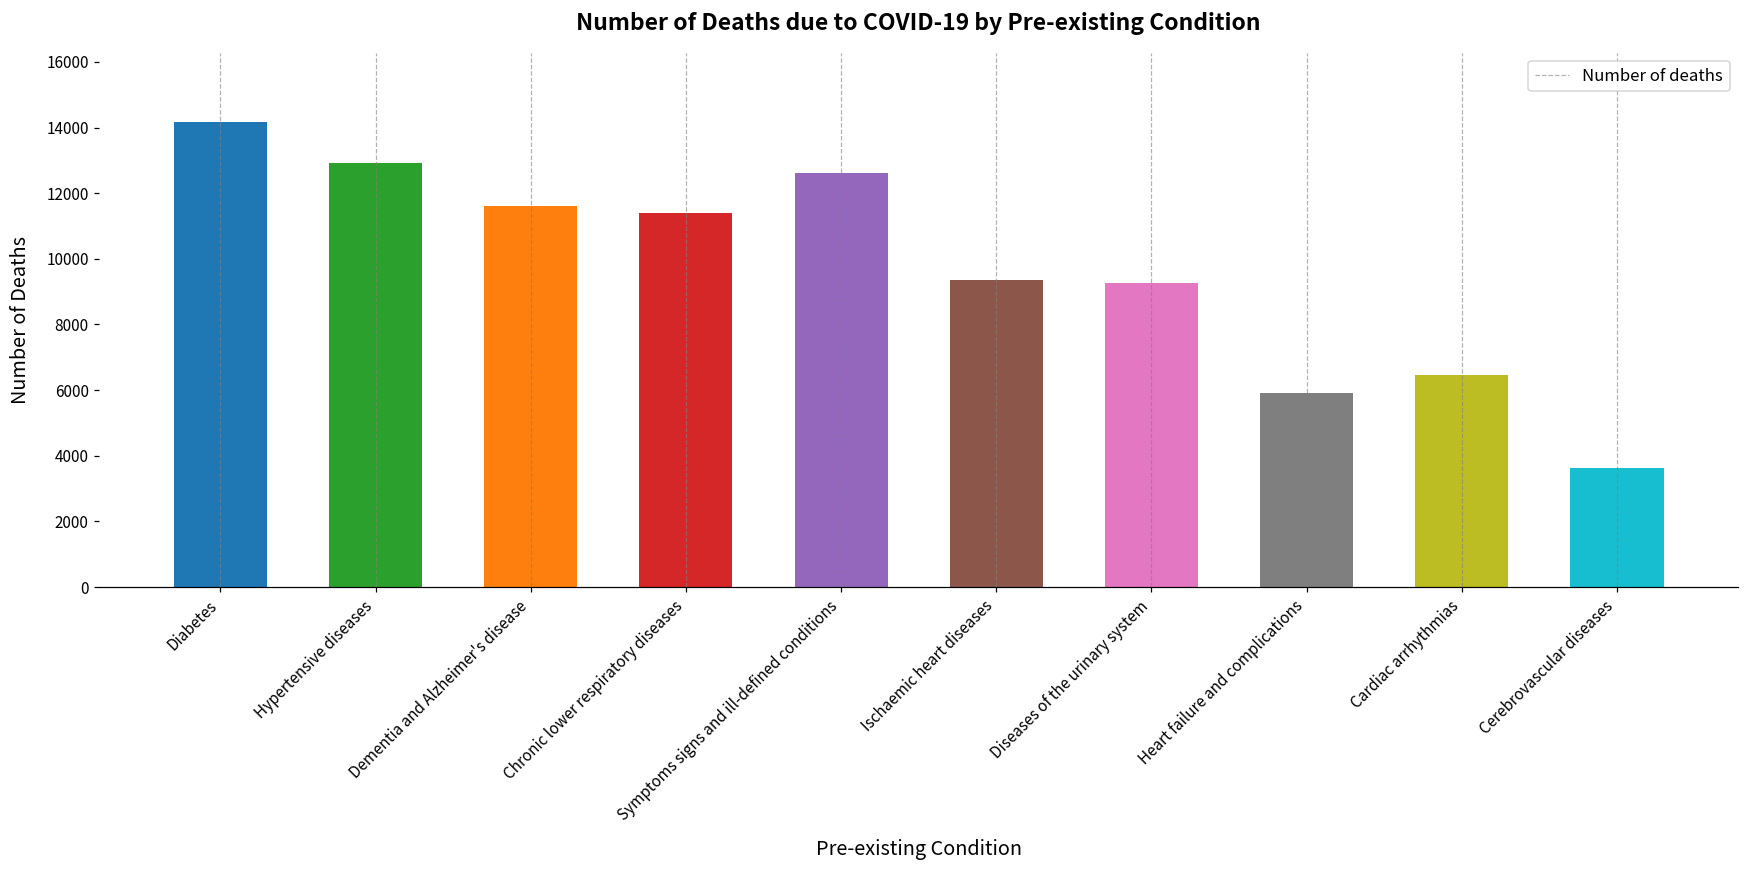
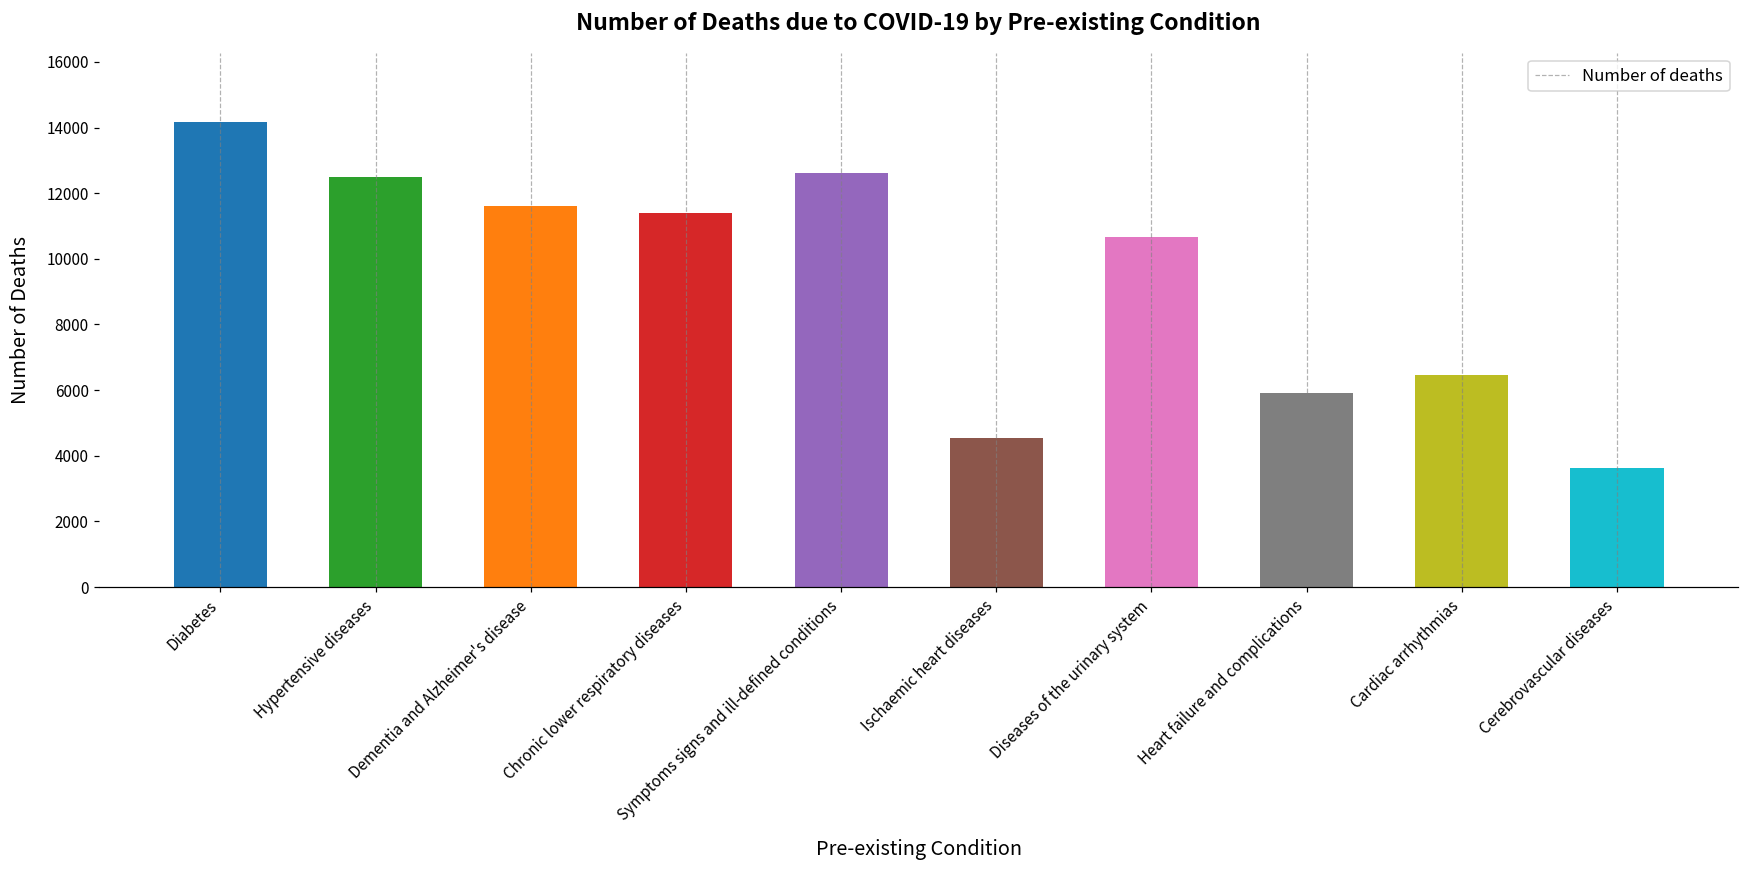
  {
    "Diabetes": 14200,
-   "Hypertensive diseases": 12900,
+   "Hypertensive diseases": 12500,
    "Dementia and Alzheimer's disease": 11600,
    "Chronic lower respiratory diseases": 11400,
    "Symptoms signs and ill-defined conditions": 12600,
-   "Ischaemic heart diseases": 9400,
-   "Diseases of the urinary system": 9300,
+   "Ischaemic heart diseases": 4500,
+   "Diseases of the urinary system": 10700,
    "Heart failure and complications": 5900,
    "Cardiac arrhythmias": 6500,
    "Cerebrovascular diseases": 3600
  }
